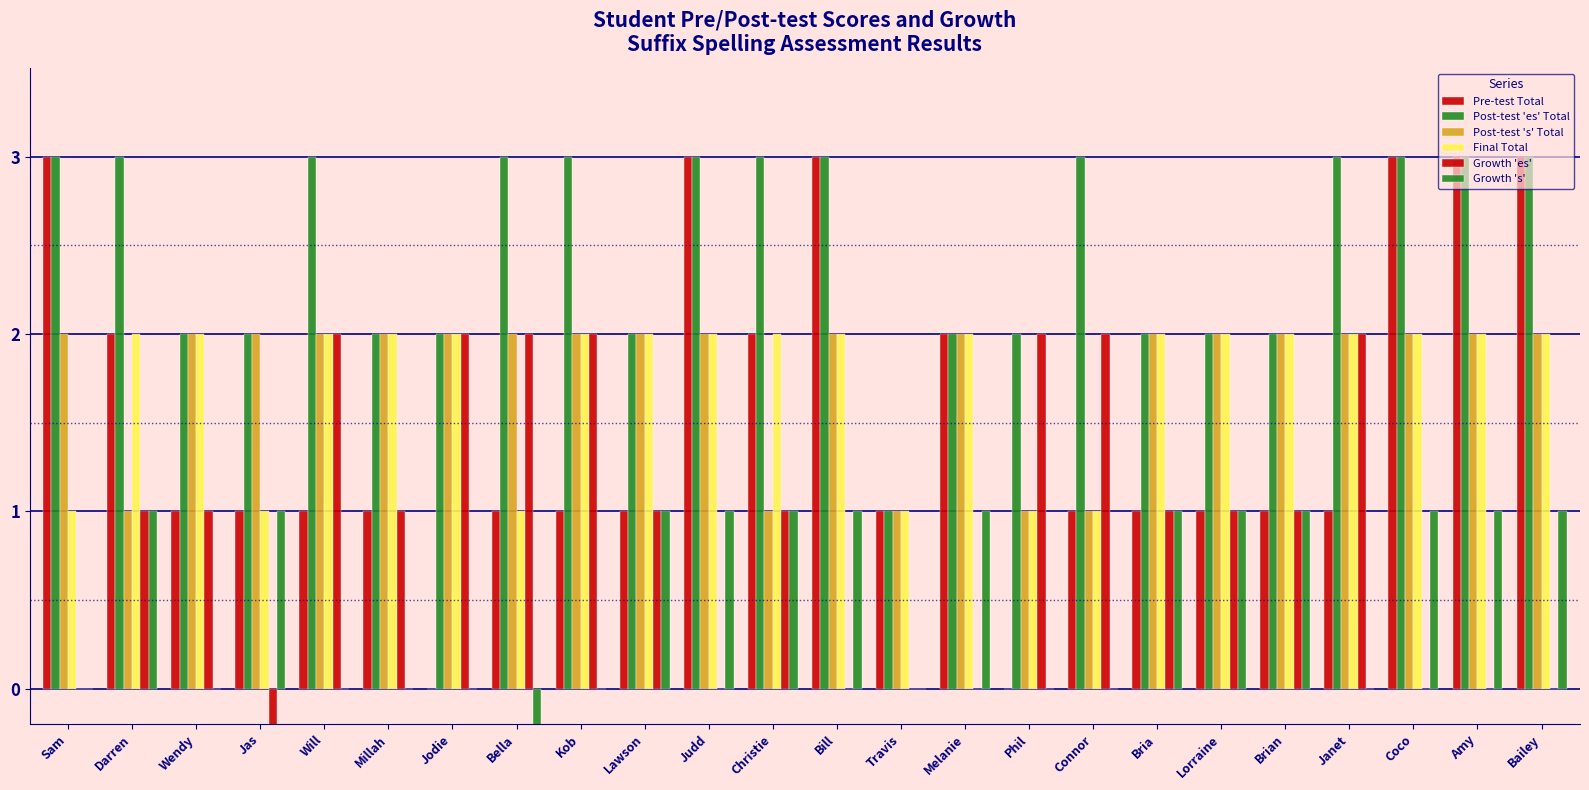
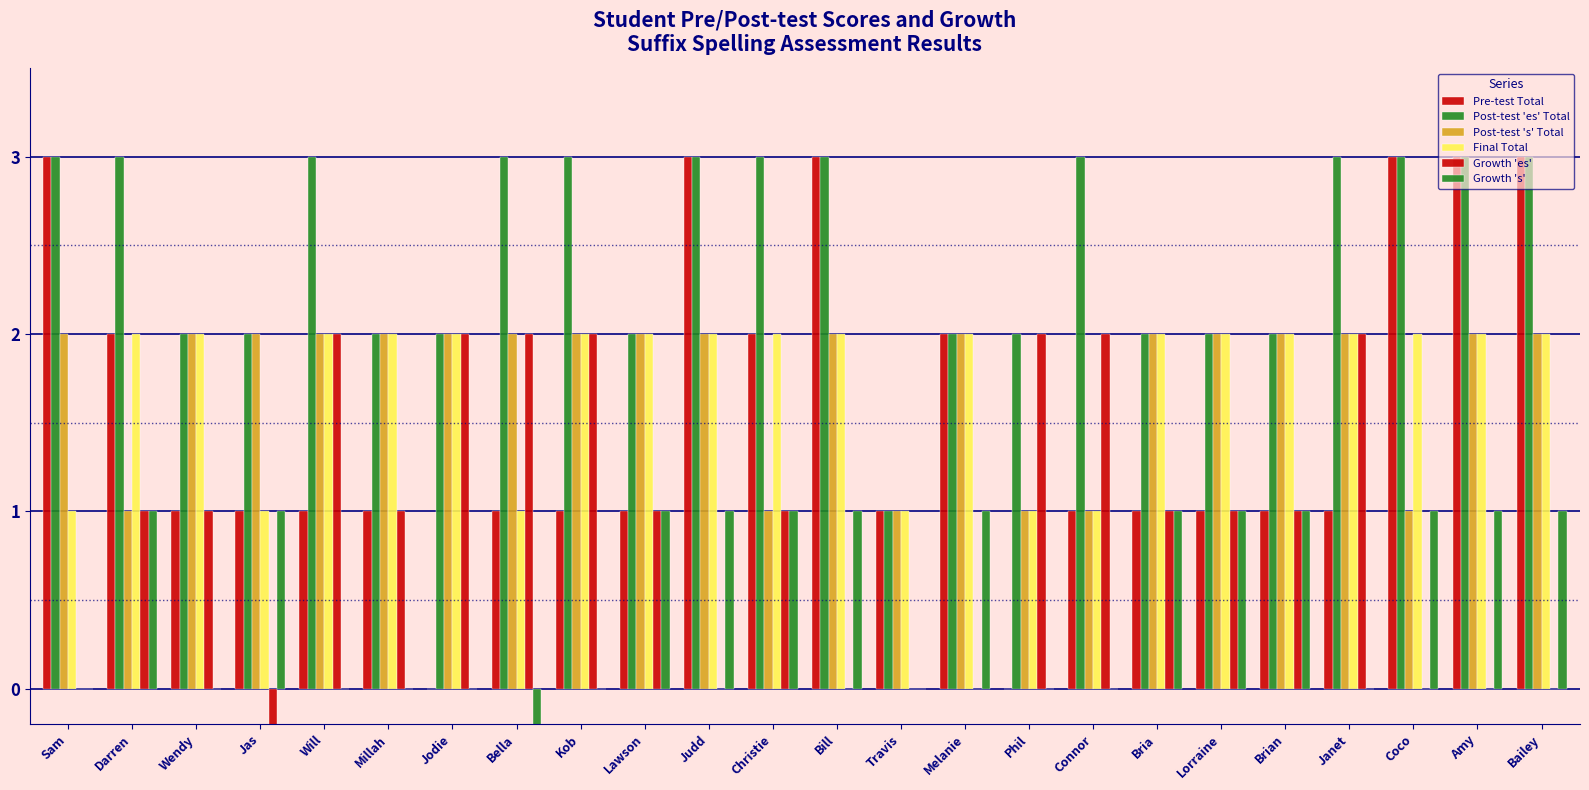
  {
    "Post-test 's' Total": {
      "Sam": 2,
      "Darren": 1,
      "Wendy": 2,
      "Jas": 2,
      "Will": 2,
      "Millah": 2,
      "Jodie": 2,
      "Bella": 2,
      "Kob": 2,
      "Lawson": 2,
      "Judd": 2,
      "Christie": 1,
      "Bill": 2,
      "Travis": 1,
      "Melanie": 2,
      "Phil": 1,
      "Connor": 1,
      "Bria": 2,
      "Lorraine": 2,
      "Brian": 2,
      "Janet": 2,
-     "Coco": 2,
+     "Coco": 1,
      "Amy": 2,
      "Bailey": 2
    },
    "Final Total": {
      "Sam": 1,
      "Darren": 2,
      "Wendy": 2,
      "Jas": 1,
      "Will": 2,
      "Millah": 2,
      "Jodie": 2,
      "Bella": 1,
      "Kob": 2,
      "Lawson": 2,
      "Judd": 2,
      "Christie": 2,
      "Bill": 2,
      "Travis": 1,
      "Melanie": 2,
      "Phil": 1,
      "Connor": 1,
      "Bria": 2,
      "Lorraine": 2,
      "Brian": 2,
      "Janet": 2,
      "Coco": 2,
      "Amy": 2,
      "Bailey": 2
    }
  }
